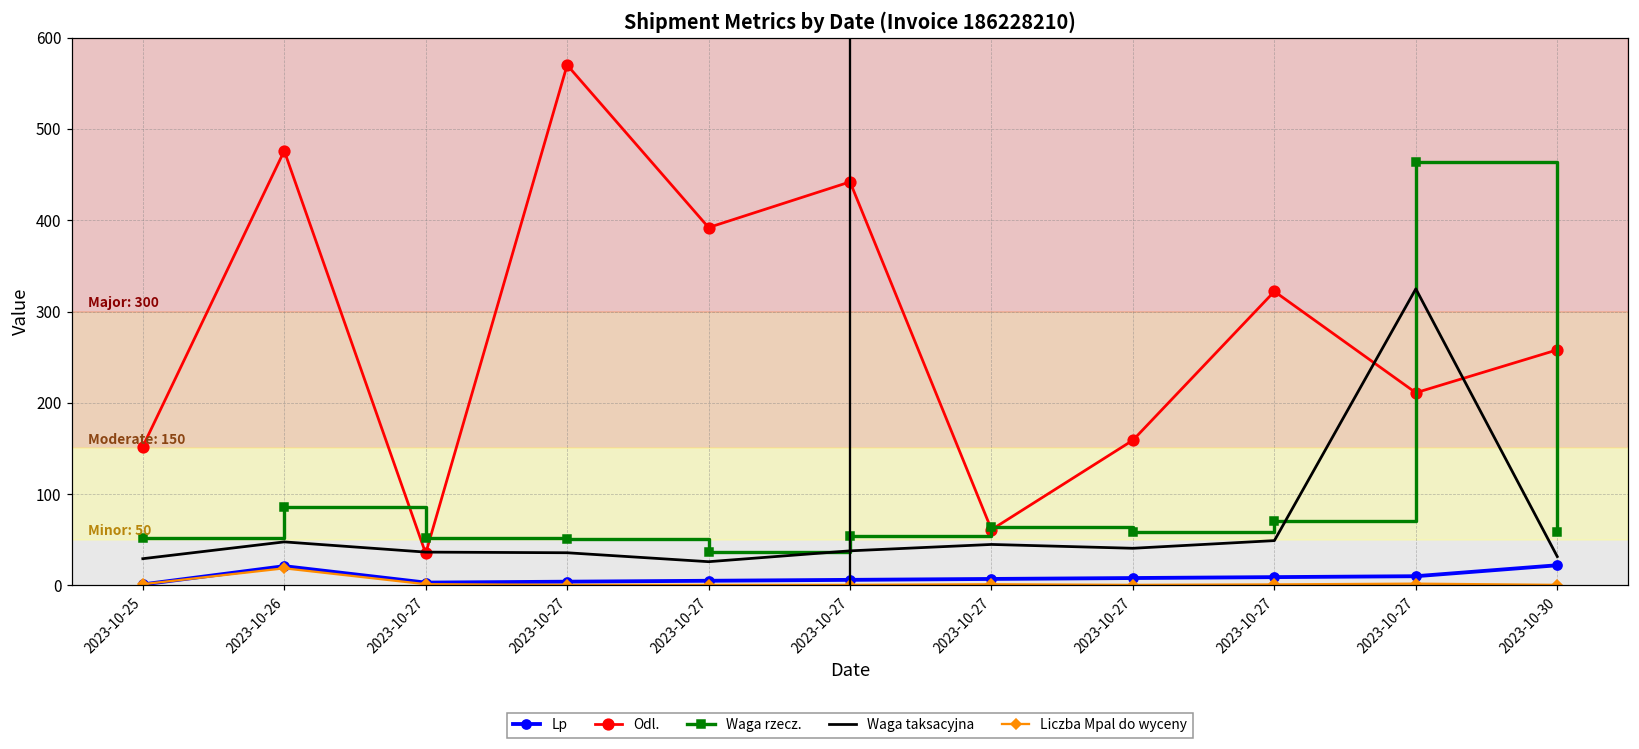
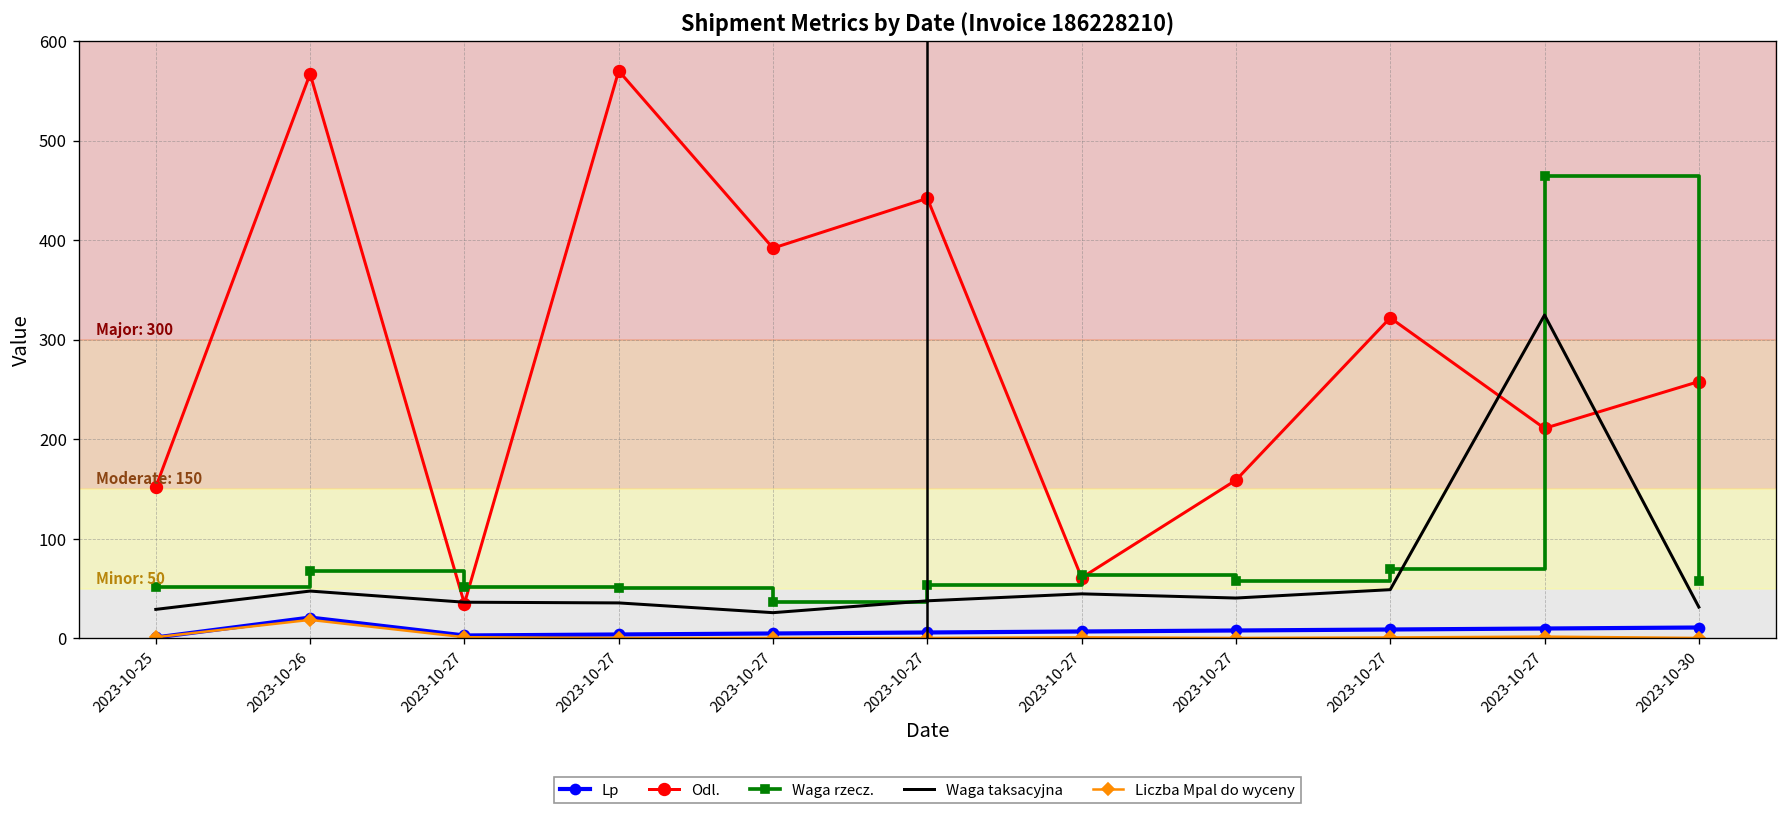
  {
    "Lp": {
-     "2023-10-30": 20
+     "2023-10-30": 10
    },
    "Odl.": {
-     "2023-10-26": 480,
+     "2023-10-26": 570,
      "2023-10-30": 260
    },
    "Waga rzecz.": {
-     "2023-10-26": 90,
+     "2023-10-26": 70,
      "2023-10-30": 60
    },
    "Waga taksacyjna": {
      "2023-10-25": 30,
      "2023-10-26": 50,
      "2023-10-30": 30
    },
    "Liczba Mpal do wyceny": {
      "2023-10-30": 0
    }
  }
